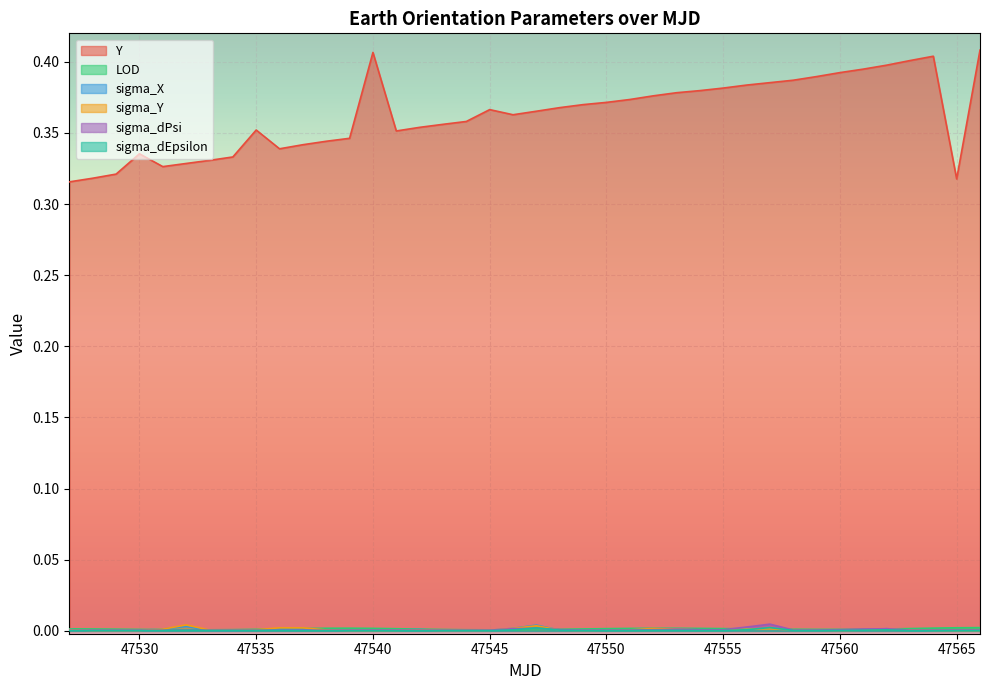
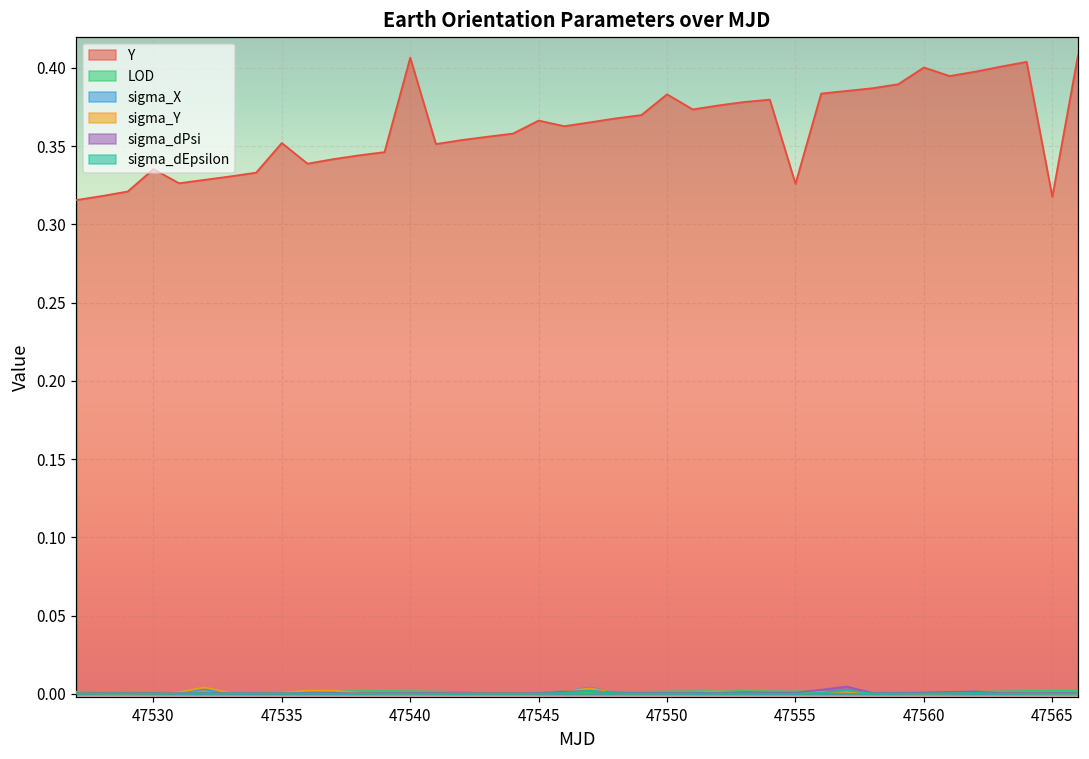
  {
    "Y": {
      "47535": 0.352,
      "47540": 0.407,
      "47545": 0.366,
-     "47550": 0.371,
-     "47555": 0.382,
-     "47560": 0.392,
+     "47550": 0.383,
+     "47555": 0.326,
+     "47560": 0.400,
      "47565": 0.318
    }
  }
